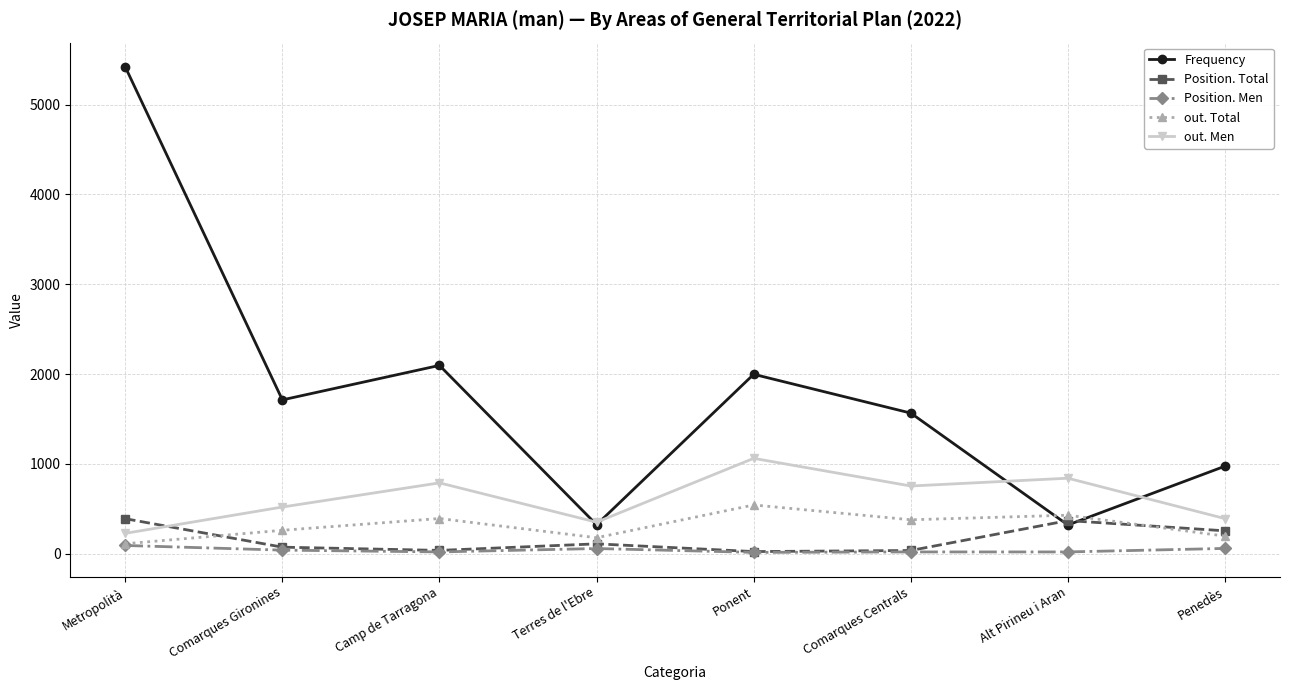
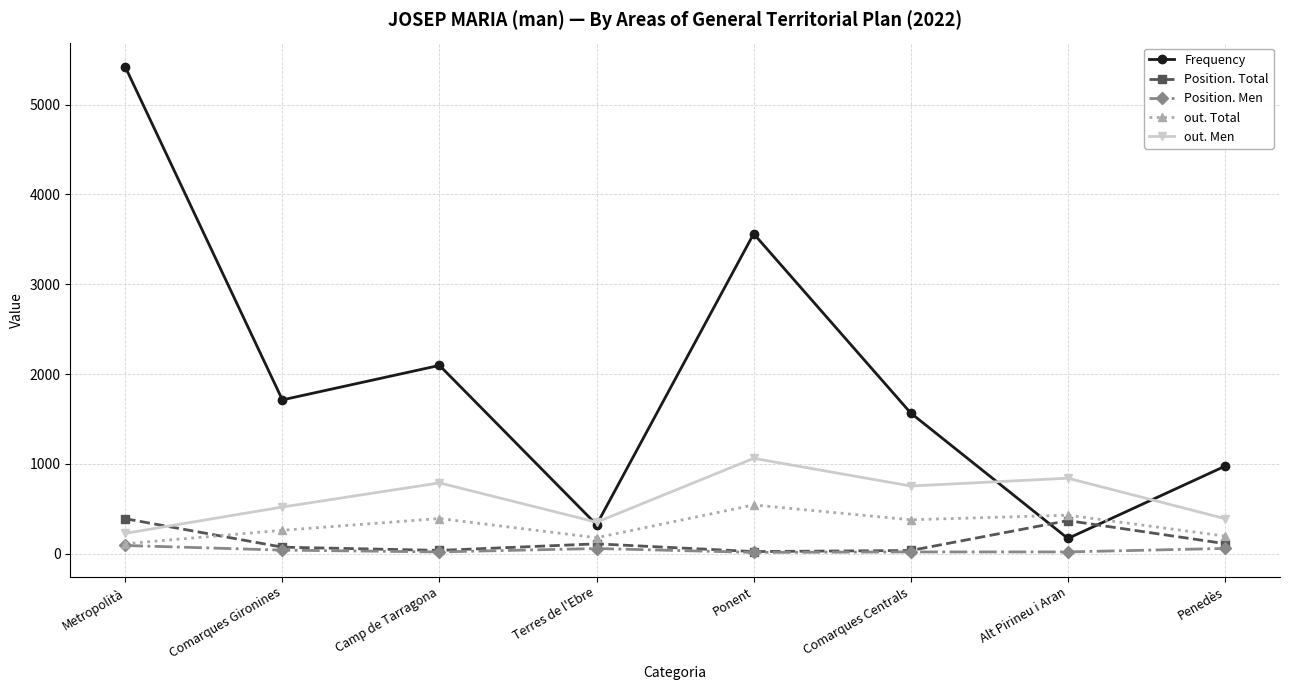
  {
    "Frequency": {
      "Metropolità": 5400,
      "Comarques Gironines": 1700,
      "Camp de Tarragona": 2100,
-     "Ponent": 2000,
+     "Ponent": 3600,
      "Comarques Centrals": 1600,
-     "Alt Pirineu i Aran": 300,
+     "Alt Pirineu i Aran": 200,
      "Penedès": 1000
    },
    "Position. Total": {
      "Metropolità": 400,
      "Comarques Gironines": 100,
      "Terres de l'Ebre": 100,
      "Alt Pirineu i Aran": 400,
-     "Penedès": 300
+     "Penedès": 100
    }
  }
